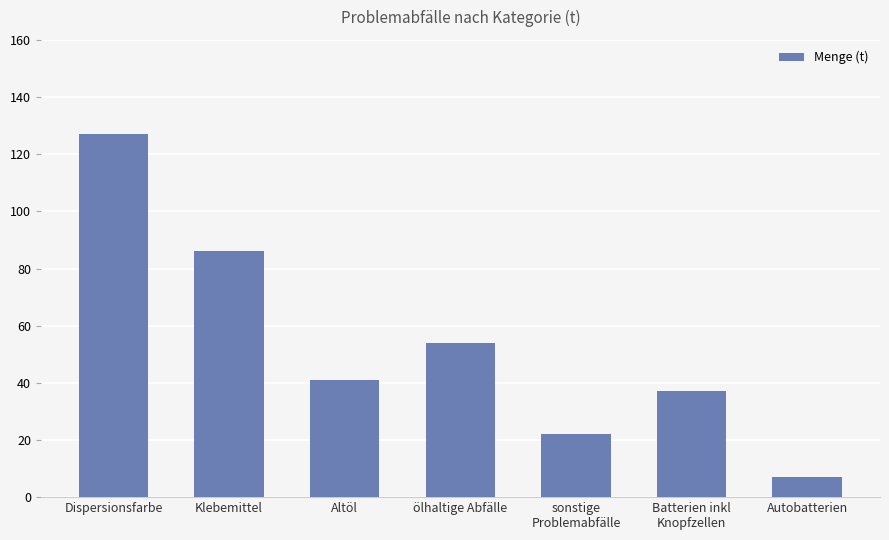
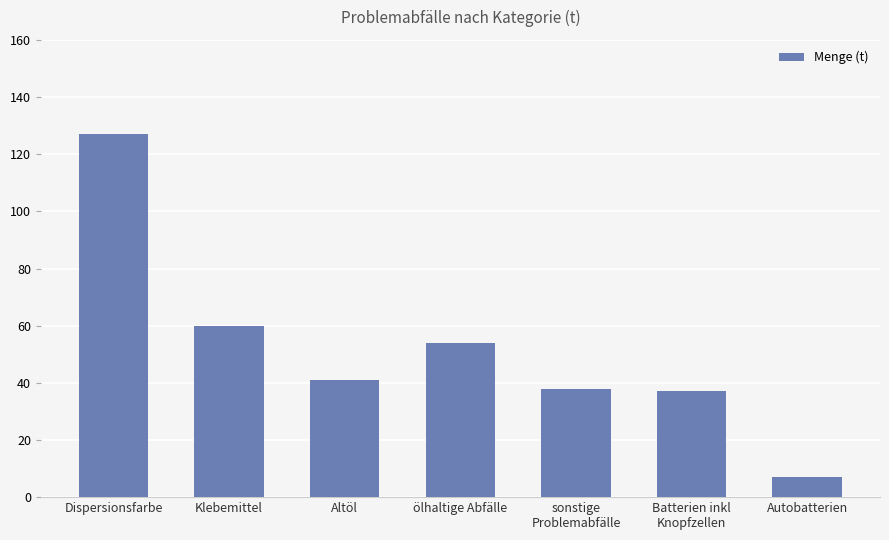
  {
    "Dispersionsfarbe": 127,
-   "Klebemittel": 86,
+   "Klebemittel": 60,
    "Altöl": 41,
    "ölhaltige Abfälle": 54,
-   "sonstige Problemabfälle": 22,
+   "sonstige Problemabfälle": 38,
    "Batterien inkl Knopfzellen": 37,
    "Autobatterien": 7
  }
